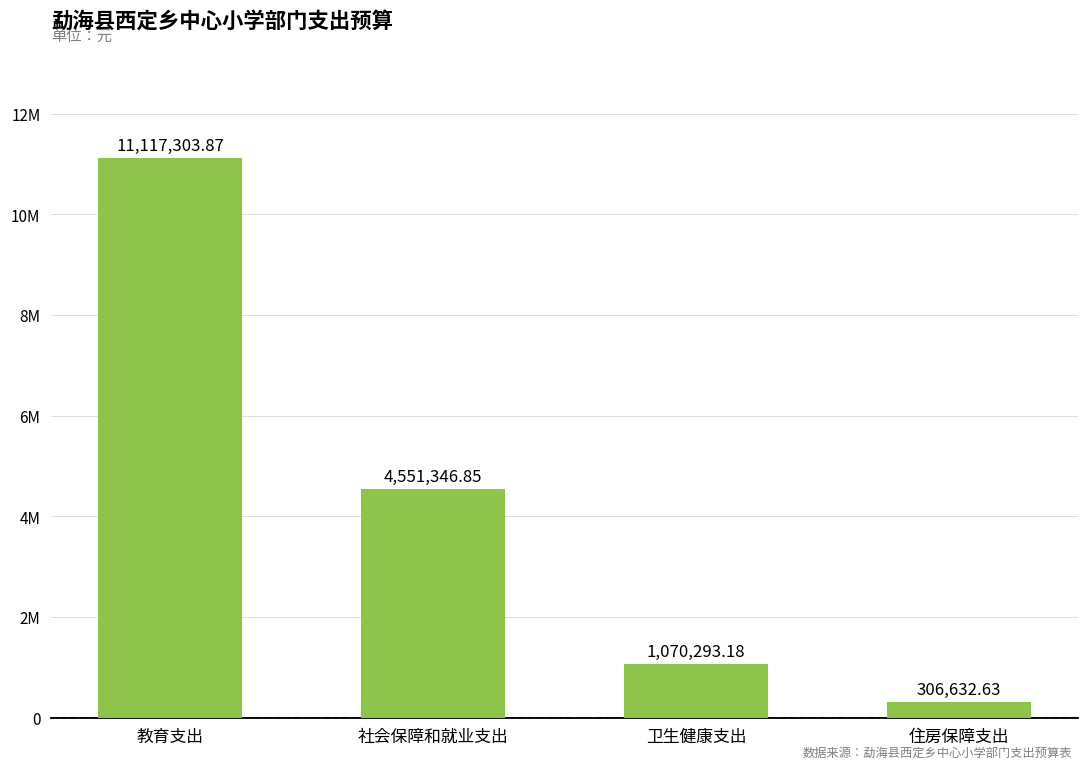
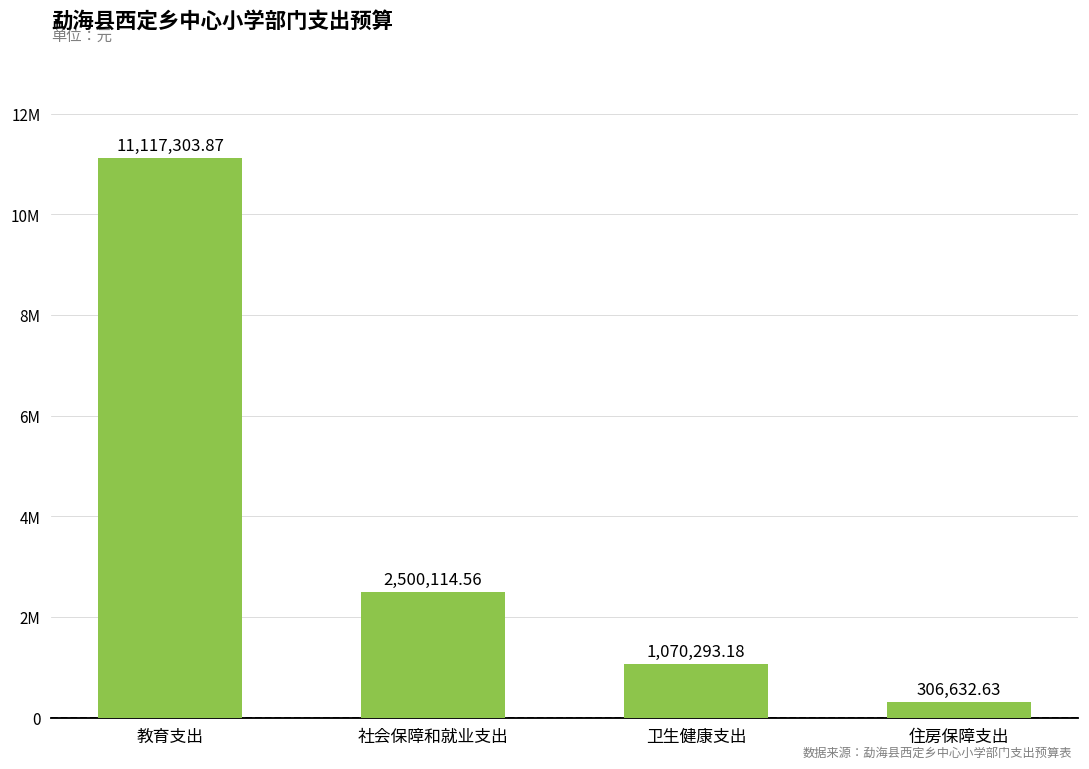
  {
    "教育支出": "11,117,303.87",
-   "社会保障和就业支出": "4,551,346.85",
+   "社会保障和就业支出": "2,500,114.56",
    "卫生健康支出": "1,070,293.18",
    "住房保障支出": "306,632.63"
  }
